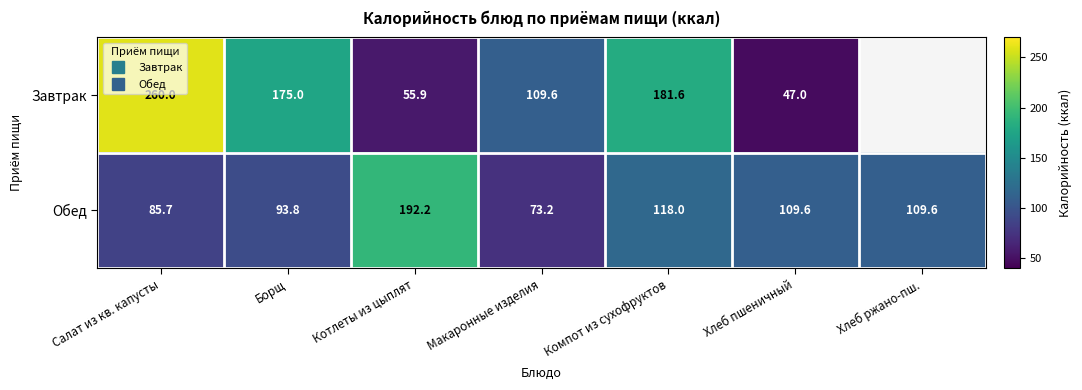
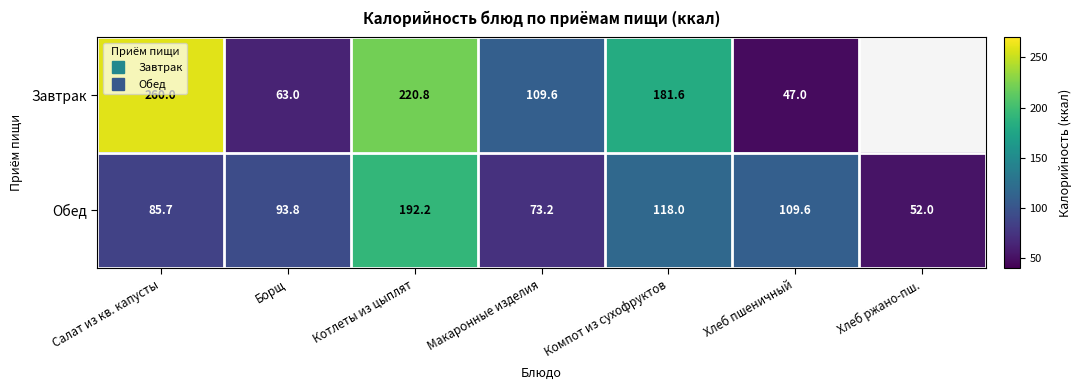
  {
    "Завтрак": {
-     "Борщ": 175.0,
-     "Котлеты из цыплят": 55.9,
+     "Борщ": 63.0,
+     "Котлеты из цыплят": 220.8,
      "Макаронные изделия": 109.6,
      "Компот из сухофруктов": 181.6,
      "Хлеб пшеничный": 47.0
    },
    "Обед": {
      "Салат из кв. капусты": 85.7,
      "Борщ": 93.8,
      "Котлеты из цыплят": 192.2,
      "Макаронные изделия": 73.2,
      "Компот из сухофруктов": 118.0,
      "Хлеб пшеничный": 109.6,
-     "Хлеб ржано-пш.": 109.6
+     "Хлеб ржано-пш.": 52.0
    }
  }
